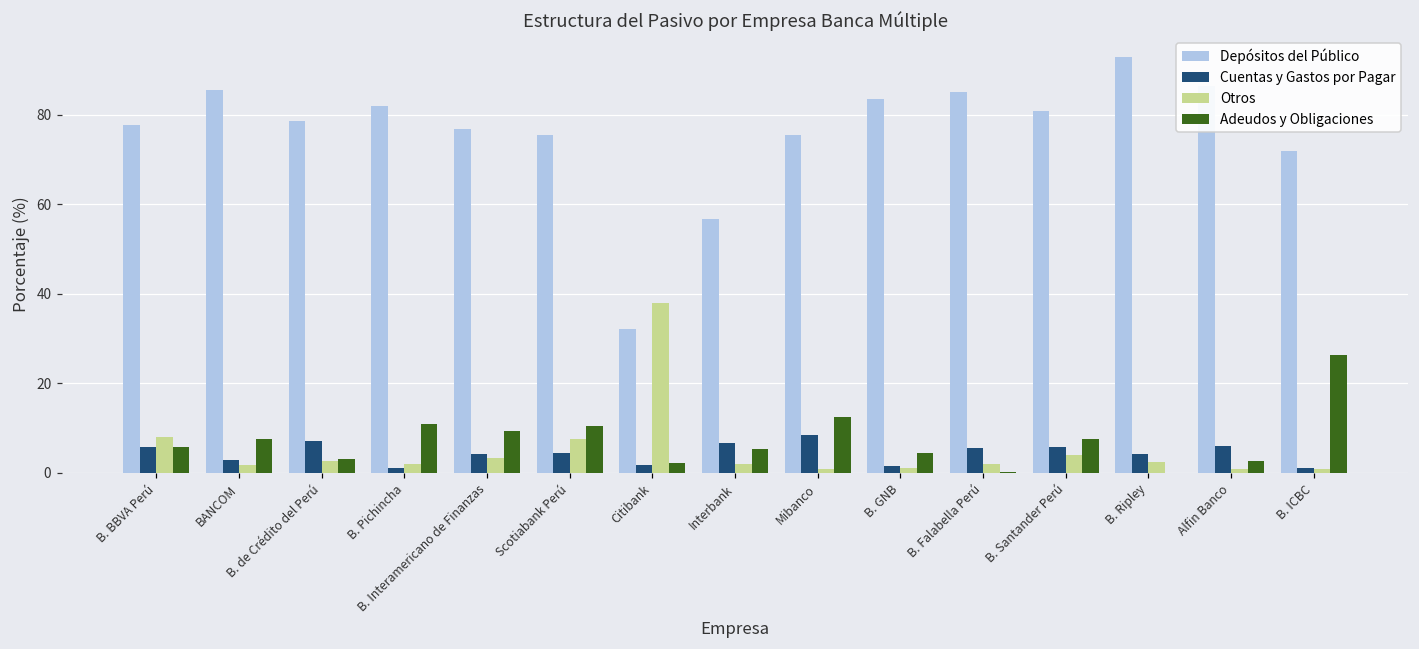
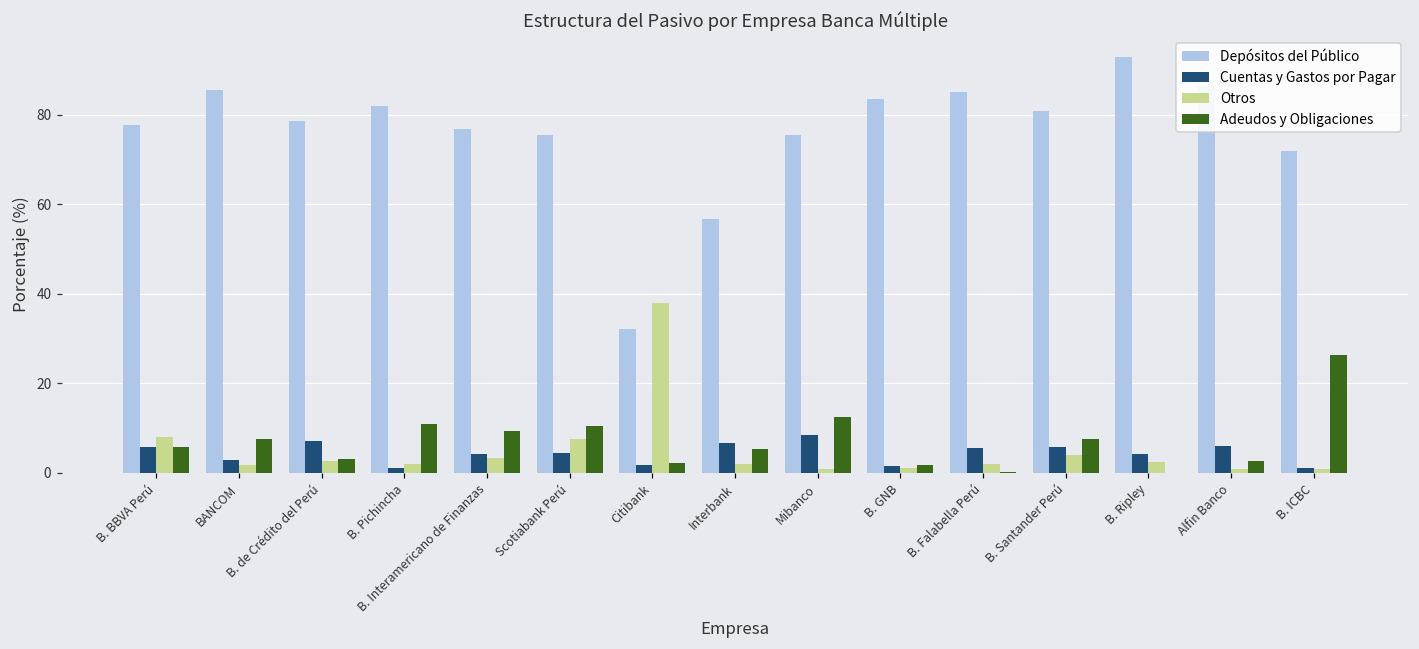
  {
    "Depósitos del Público": {
      "B. BBVA Perú": 78,
      "BANCOM": 85,
      "B. de Crédito del Perú": 79,
      "B. Pichincha": 82,
      "B. Interamericano de Finanzas": 77,
      "Scotiabank Perú": 75,
      "Citibank": 32,
      "Interbank": 57,
      "Mibanco": 75,
      "B. GNB": 83,
      "B. Falabella Perú": 85,
      "B. Santander Perú": 81,
      "B. Ripley": 93,
      "B. ICBC": 72
    },
    "Cuentas y Gastos por Pagar": {
      "B. BBVA Perú": 6,
      "BANCOM": 3,
      "B. de Crédito del Perú": 7,
      "B. Pichincha": 1,
      "B. Interamericano de Finanzas": 4,
      "Scotiabank Perú": 4,
      "Citibank": 2,
      "Interbank": 7,
      "Mibanco": 8,
      "B. GNB": 1,
      "B. Falabella Perú": 6,
      "B. Santander Perú": 6,
      "B. Ripley": 4,
      "Alfin Banco": 6,
      "B. ICBC": 1
    },
    "Otros": {
      "B. BBVA Perú": 8,
      "BANCOM": 2,
      "B. de Crédito del Perú": 3,
      "B. Pichincha": 2,
      "B. Interamericano de Finanzas": 3,
      "Scotiabank Perú": 8,
      "Citibank": 38,
      "Interbank": 2,
      "Mibanco": 1,
      "B. GNB": 1,
      "B. Falabella Perú": 2,
      "B. Santander Perú": 4,
      "B. Ripley": 2,
      "Alfin Banco": 1,
      "B. ICBC": 1
    },
    "Adeudos y Obligaciones": {
      "B. BBVA Perú": 6,
      "BANCOM": 8,
      "B. de Crédito del Perú": 3,
      "B. Pichincha": 11,
      "B. Interamericano de Finanzas": 9,
      "Scotiabank Perú": 10,
      "Citibank": 2,
      "Interbank": 5,
      "Mibanco": 12,
-     "B. GNB": 4,
+     "B. GNB": 2,
      "B. Santander Perú": 7,
      "B. Ripley": 0,
      "Alfin Banco": 3,
      "B. ICBC": 26
    }
  }
